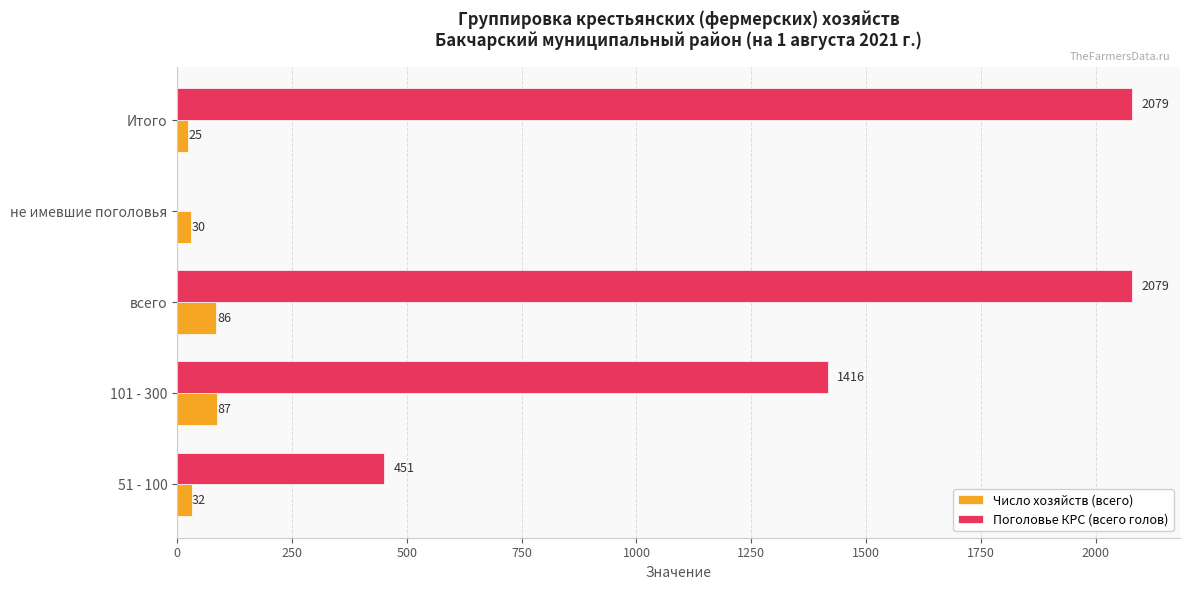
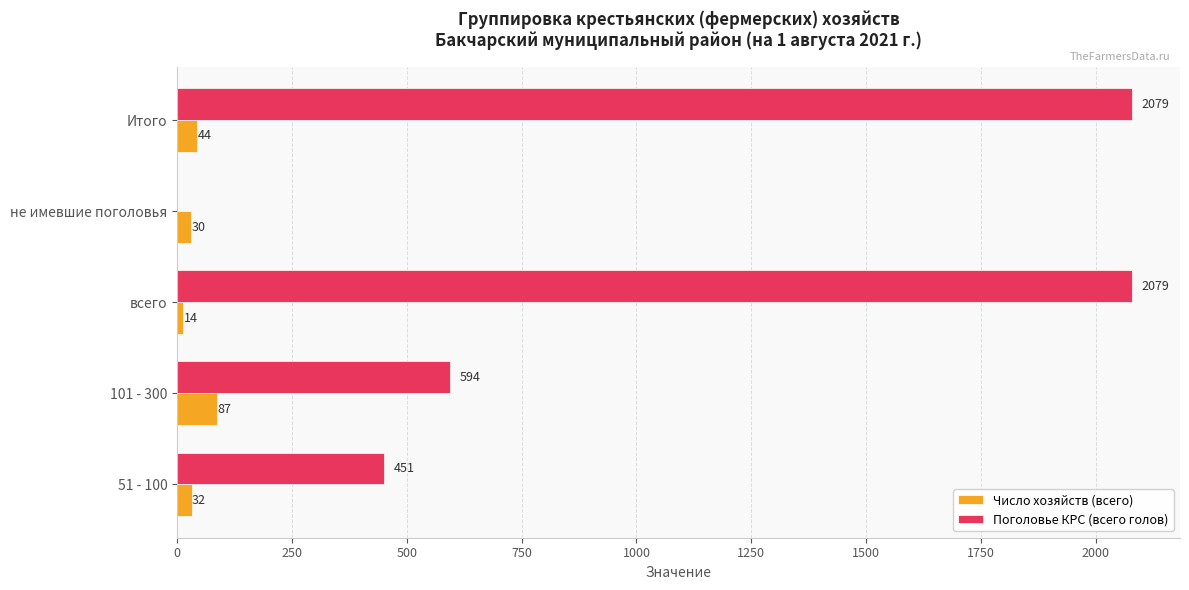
  {
    "Число хозяйств (всего)": {
-     "Итого": 25,
+     "Итого": 44,
      "не имевшие поголовья": 30,
-     "всего": 86,
+     "всего": 14,
      "101 - 300": 87,
      "51 - 100": 32
    },
    "Поголовье КРС (всего голов)": {
      "Итого": 2079,
      "всего": 2079,
-     "101 - 300": 1416,
+     "101 - 300": 594,
      "51 - 100": 451
    }
  }
